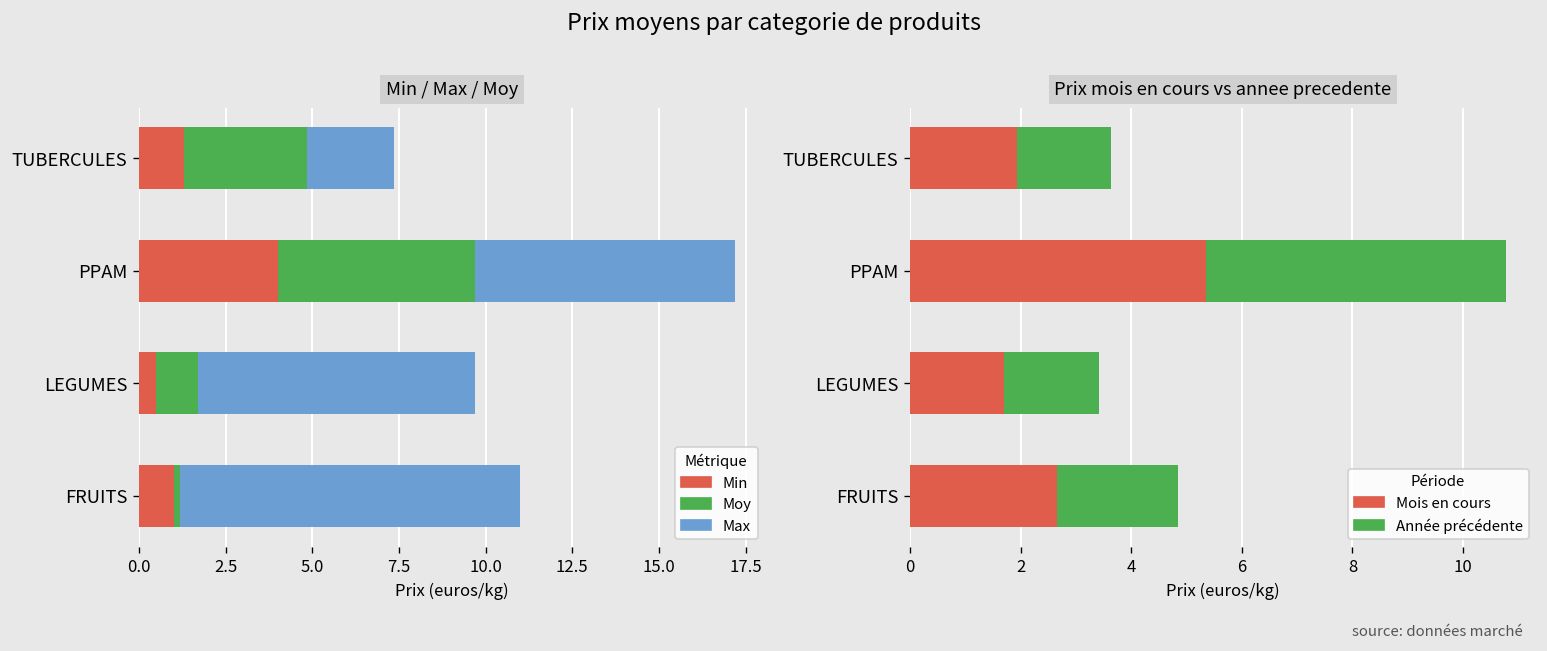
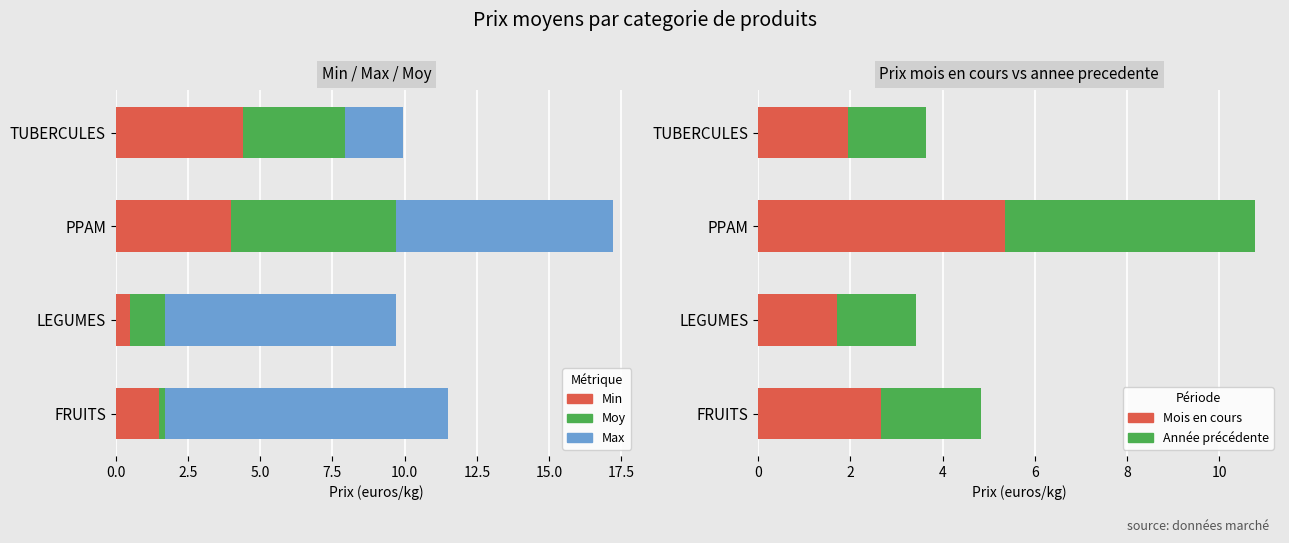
  {
    "Min / Max / Moy": {
      "Min": {
-       "TUBERCULES": 1.3,
+       "TUBERCULES": 4.4,
        "PPAM": 4.0,
        "LEGUMES": 0.5,
-       "FRUITS": 1.0
+       "FRUITS": 1.5
      },
      "Moy": {
        "TUBERCULES": 3.6,
        "PPAM": 5.7,
        "LEGUMES": 1.2,
        "FRUITS": 0.2
      },
      "Max": {
-       "TUBERCULES": 2.5,
+       "TUBERCULES": 2.0,
        "PPAM": 7.5,
        "LEGUMES": 8.0,
        "FRUITS": 9.8
      }
    }
  }
